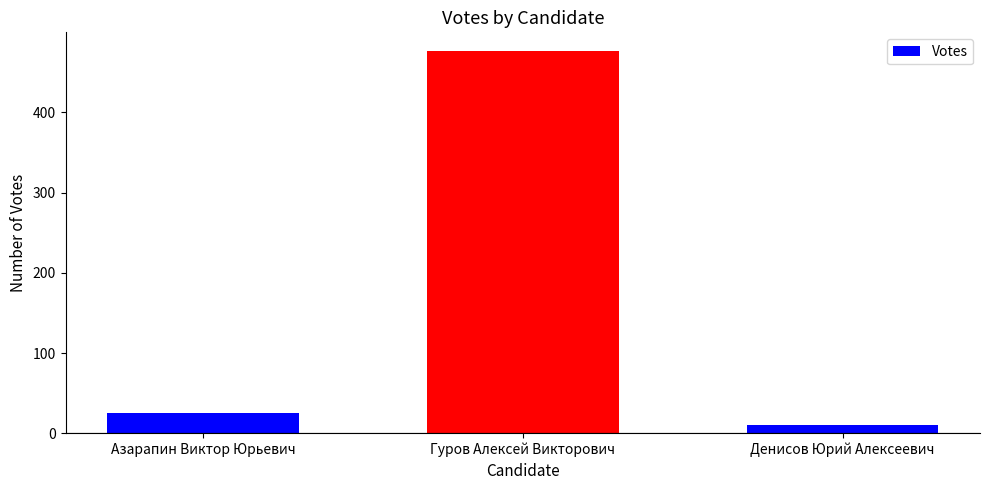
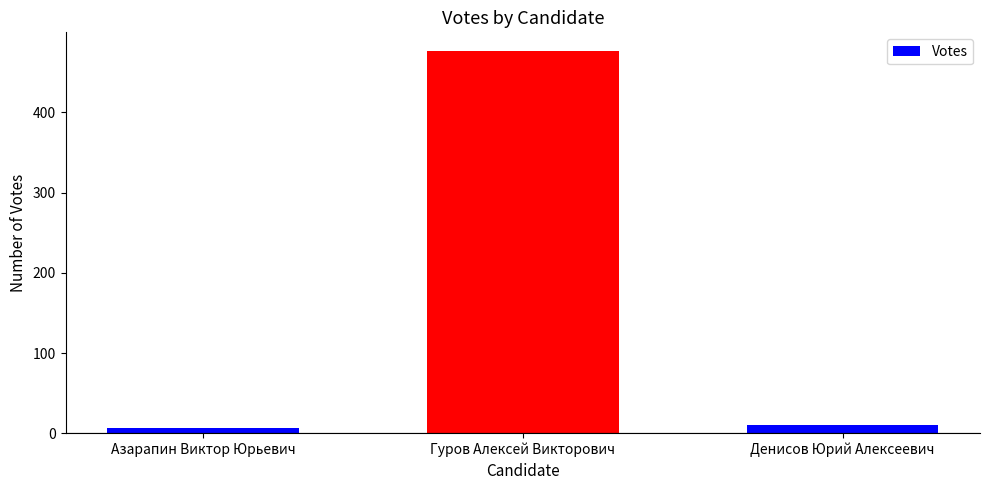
  {
-   "Азарапин Виктор Юрьевич": 30,
+   "Азарапин Виктор Юрьевич": 10,
    "Гуров Алексей Викторович": 480,
    "Денисов Юрий Алексеевич": 10
  }
